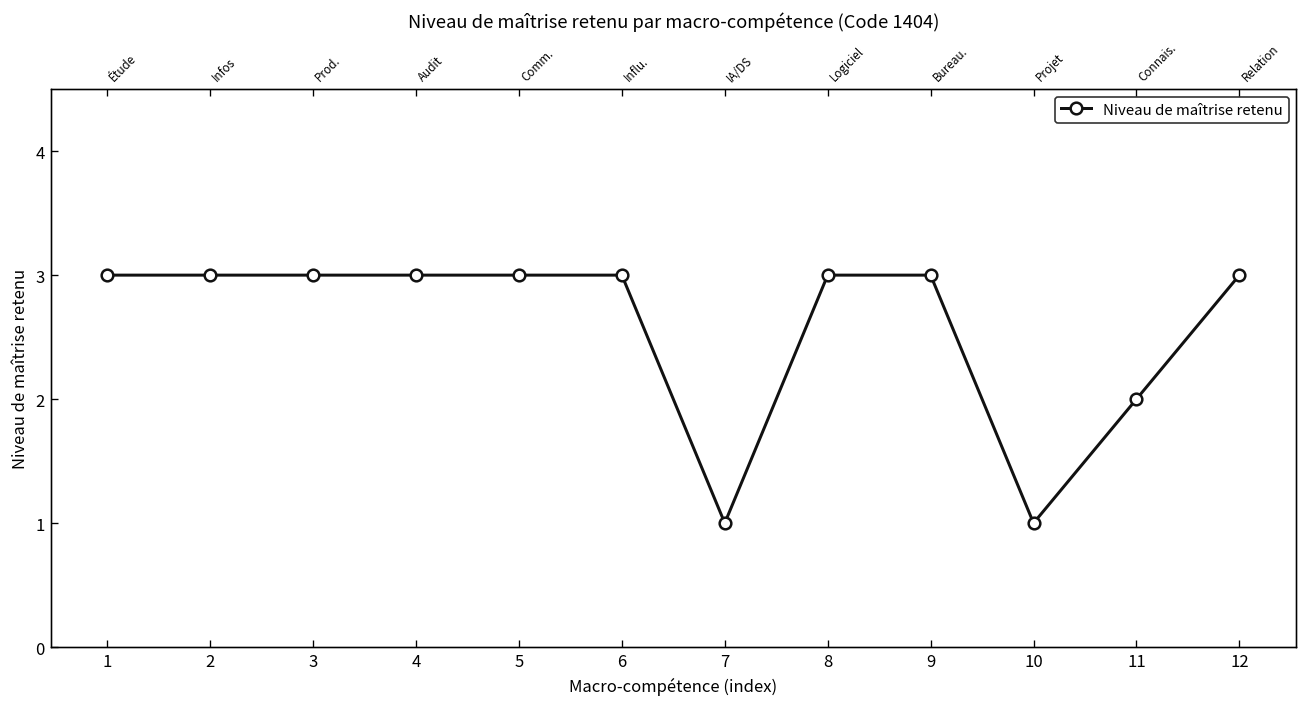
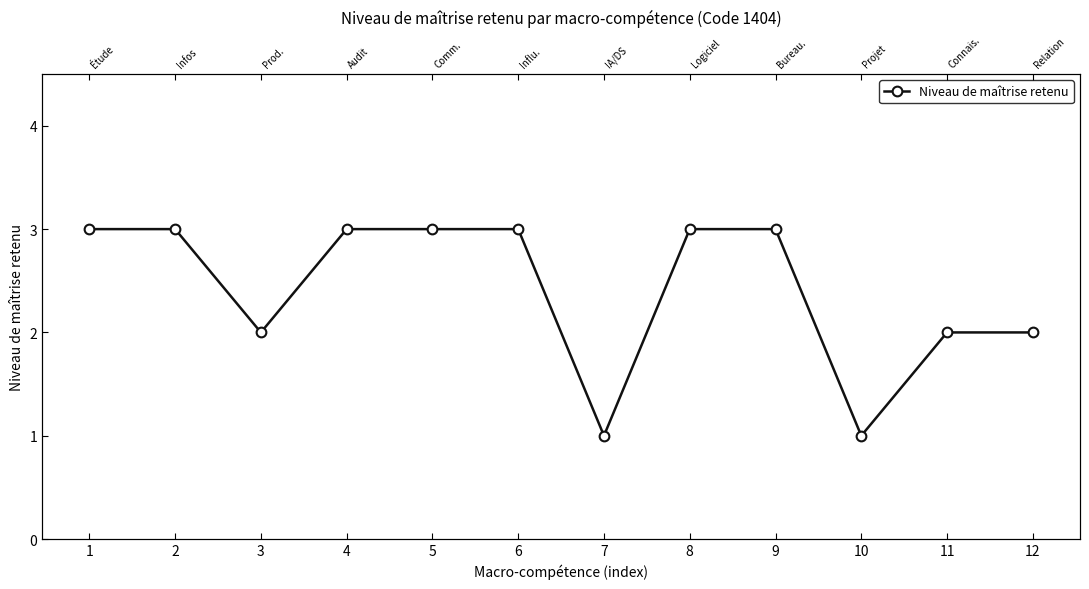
  {
    "1": 3,
    "2": 3,
-   "3": 3,
+   "3": 2,
    "4": 3,
    "5": 3,
    "6": 3,
    "7": 1,
    "8": 3,
    "9": 3,
    "10": 1,
    "11": 2,
-   "12": 3
+   "12": 2
  }
